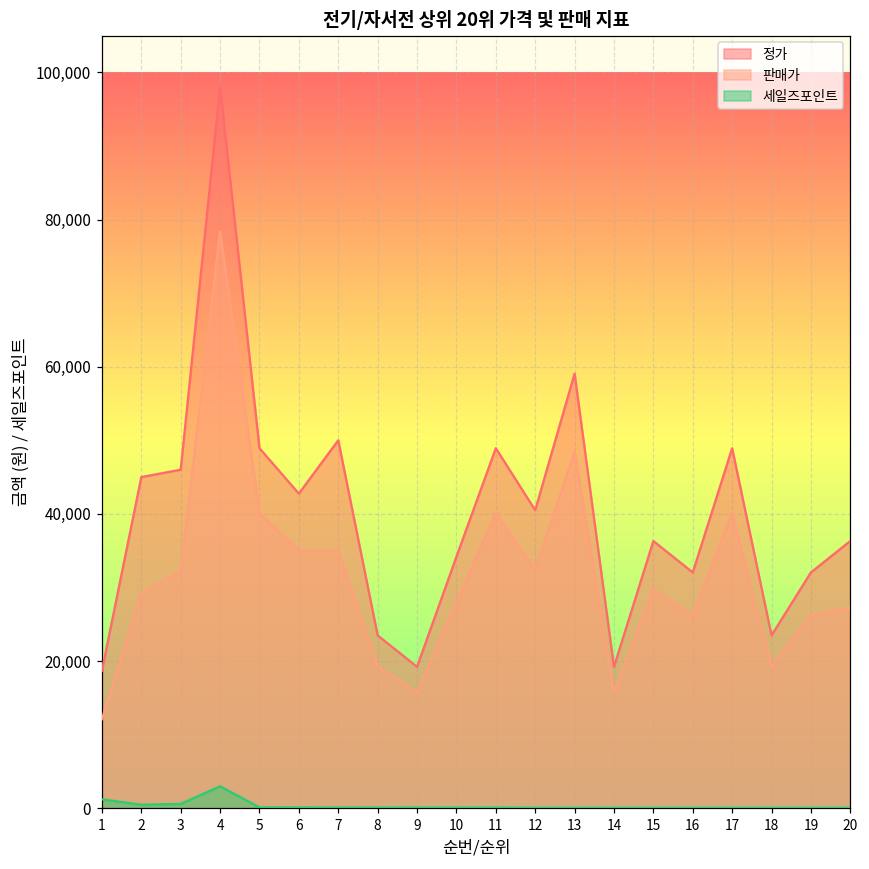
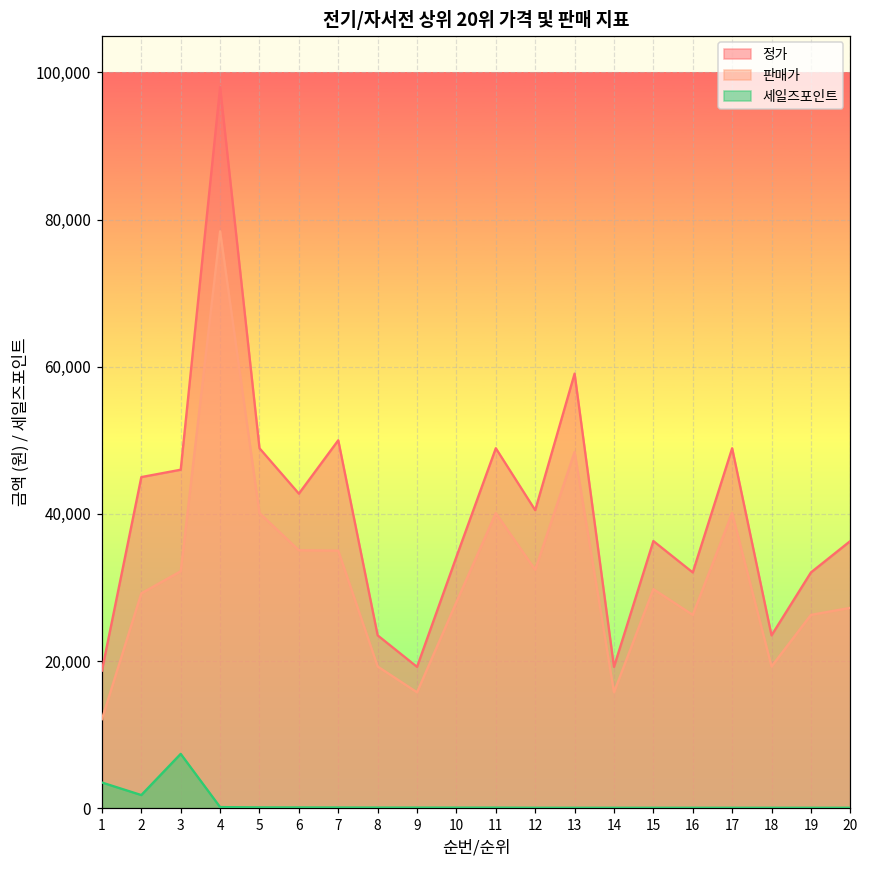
  {
    "세일즈포인트": {
-     "1": "1,000",
-     "2": "0",
-     "3": "1,000",
-     "4": "3,000",
+     "1": "3,000",
+     "2": "2,000",
+     "3": "7,000",
+     "4": "0",
      "5": "0",
      "6": "0",
      "7": "0",
      "8": "0",
      "9": "0",
      "10": "0",
      "11": "0",
      "12": "0",
      "13": "0",
      "14": "0",
      "15": "0",
      "16": "0",
      "17": "0",
      "18": "0",
      "19": "0",
      "20": "0"
    }
  }
